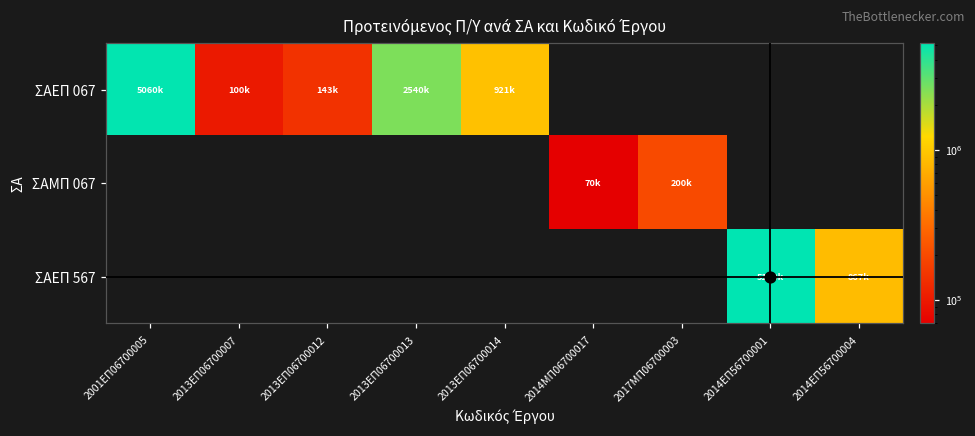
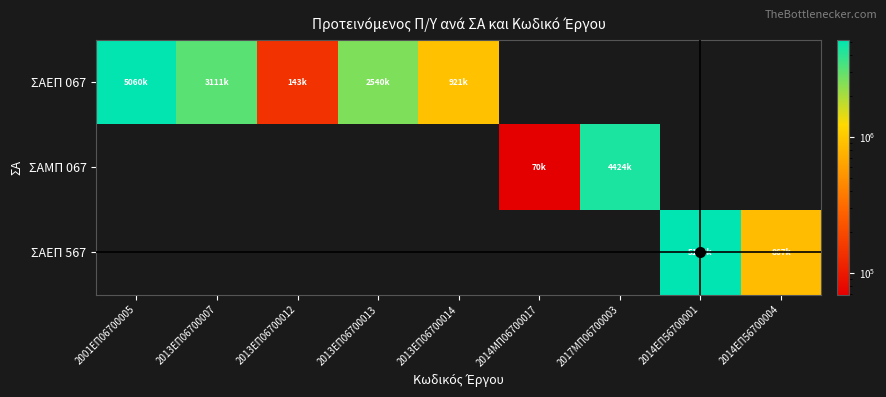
  {
    "ΣΑΕΠ 067": {
-     "2013ΕΠ06700007": "100k"
+     "2013ΕΠ06700007": "3111k"
    },
    "ΣΑΜΠ 067": {
-     "2017ΜΠ06700003": "200k"
+     "2017ΜΠ06700003": "4424k"
    }
  }
